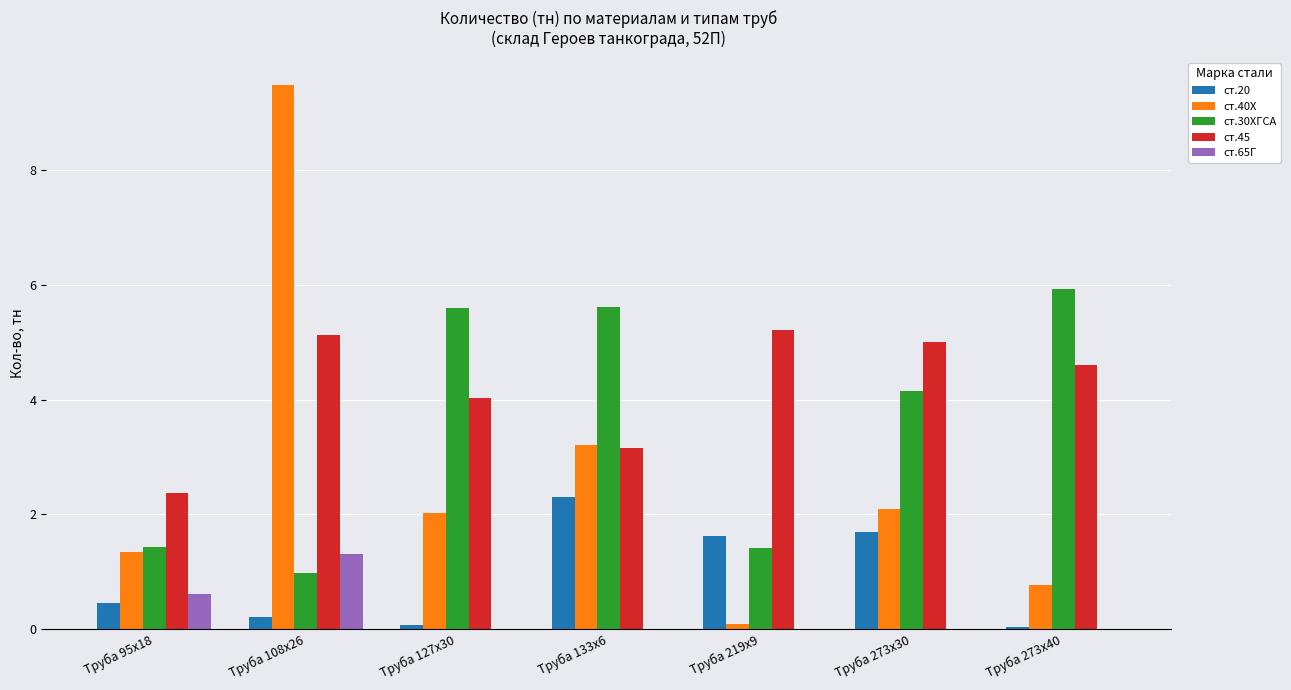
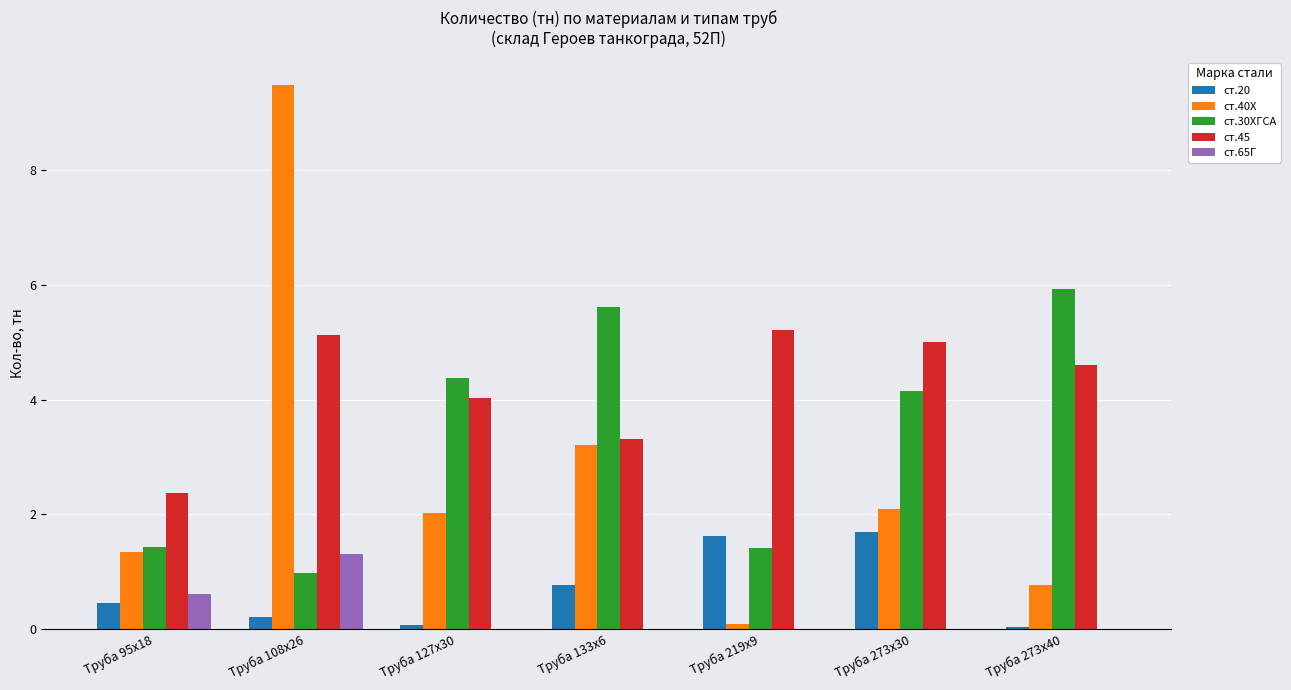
  {
    "ст.20": {
      "Труба 95х18": 0.4,
      "Труба 108х26": 0.2,
      "Труба 127х30": 0.1,
-     "Труба 133х6": 2.3,
+     "Труба 133х6": 0.8,
      "Труба 219х9": 1.6,
      "Труба 273х30": 1.7
    },
    "ст.40Х": {
      "Труба 95х18": 1.3,
      "Труба 108х26": 9.5,
      "Труба 127х30": 2.0,
      "Труба 133х6": 3.2,
      "Труба 219х9": 0.1,
      "Труба 273х30": 2.1,
      "Труба 273х40": 0.8
    },
    "ст.30ХГСА": {
      "Труба 95х18": 1.4,
      "Труба 108х26": 1.0,
-     "Труба 127х30": 5.6,
+     "Труба 127х30": 4.4,
      "Труба 133х6": 5.6,
      "Труба 219х9": 1.4,
      "Труба 273х30": 4.1,
      "Труба 273х40": 5.9
    },
    "ст.45": {
      "Труба 95х18": 2.4,
      "Труба 108х26": 5.1,
      "Труба 127х30": 4.0,
-     "Труба 133х6": 3.1,
+     "Труба 133х6": 3.3,
      "Труба 219х9": 5.2,
      "Труба 273х30": 5.0,
      "Труба 273х40": 4.6
    },
    "ст.65Г": {
      "Труба 95х18": 0.6,
      "Труба 108х26": 1.3,
      "Труба 127х30": 0.0,
      "Труба 133х6": 0.0,
      "Труба 219х9": 0.0,
      "Труба 273х30": 0.0,
      "Труба 273х40": 0.0
    }
  }
